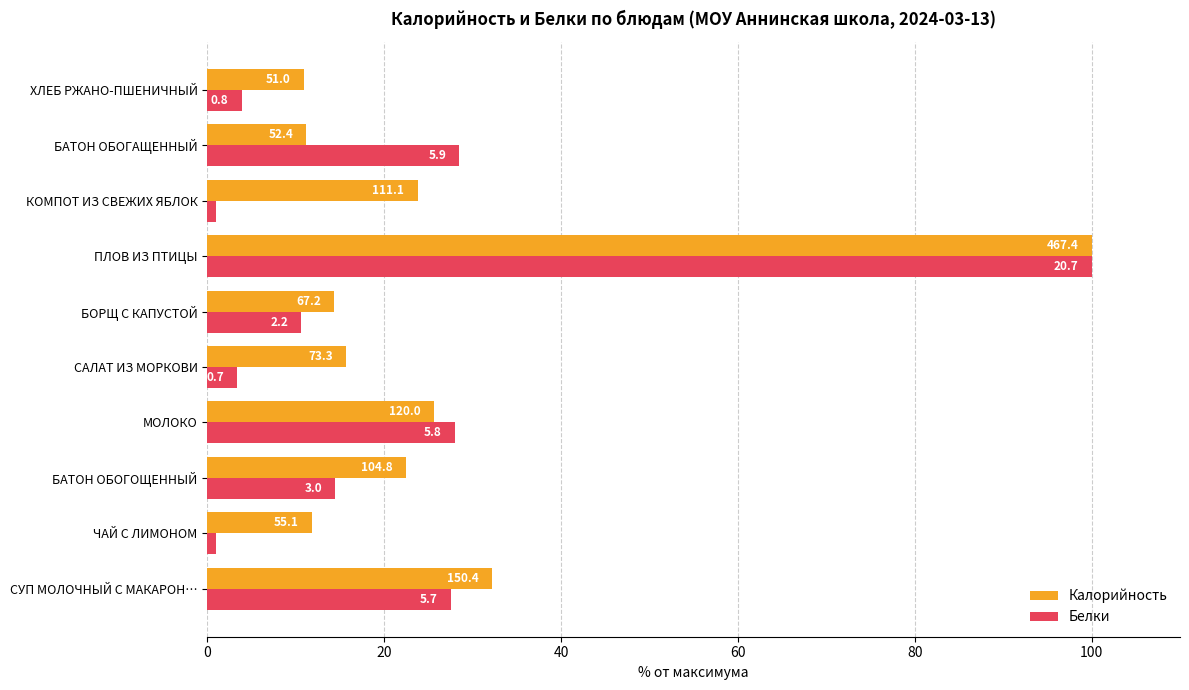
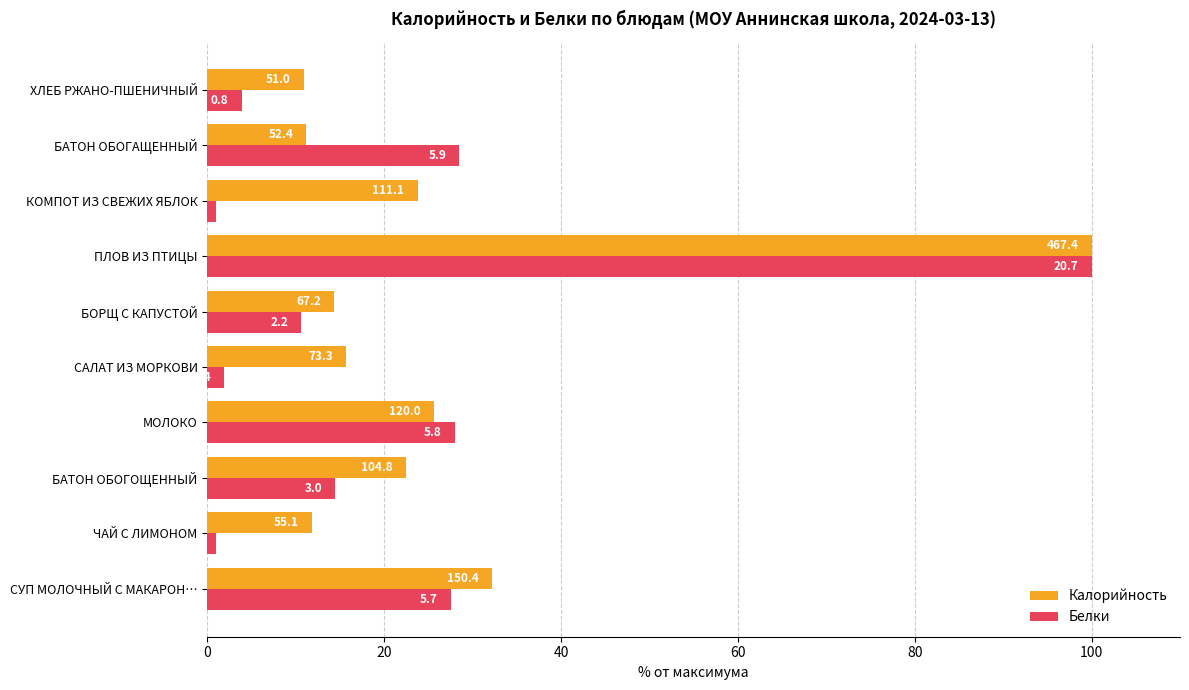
  {
    "Белки": {
      "КОМПОТ ИЗ СВЕЖИХ ЯБЛОК": 1,
-     "САЛАТ ИЗ МОРКОВИ": 3,
+     "САЛАТ ИЗ МОРКОВИ": 2,
      "ЧАЙ С ЛИМОНОМ": 1
    }
  }
